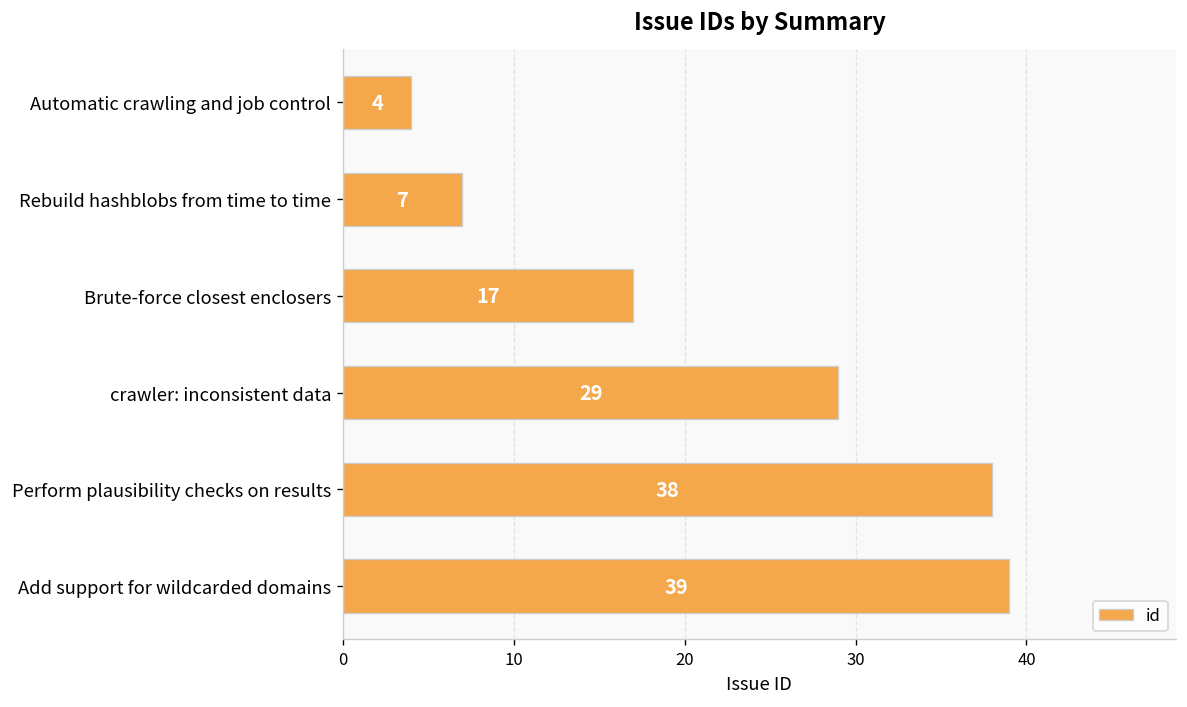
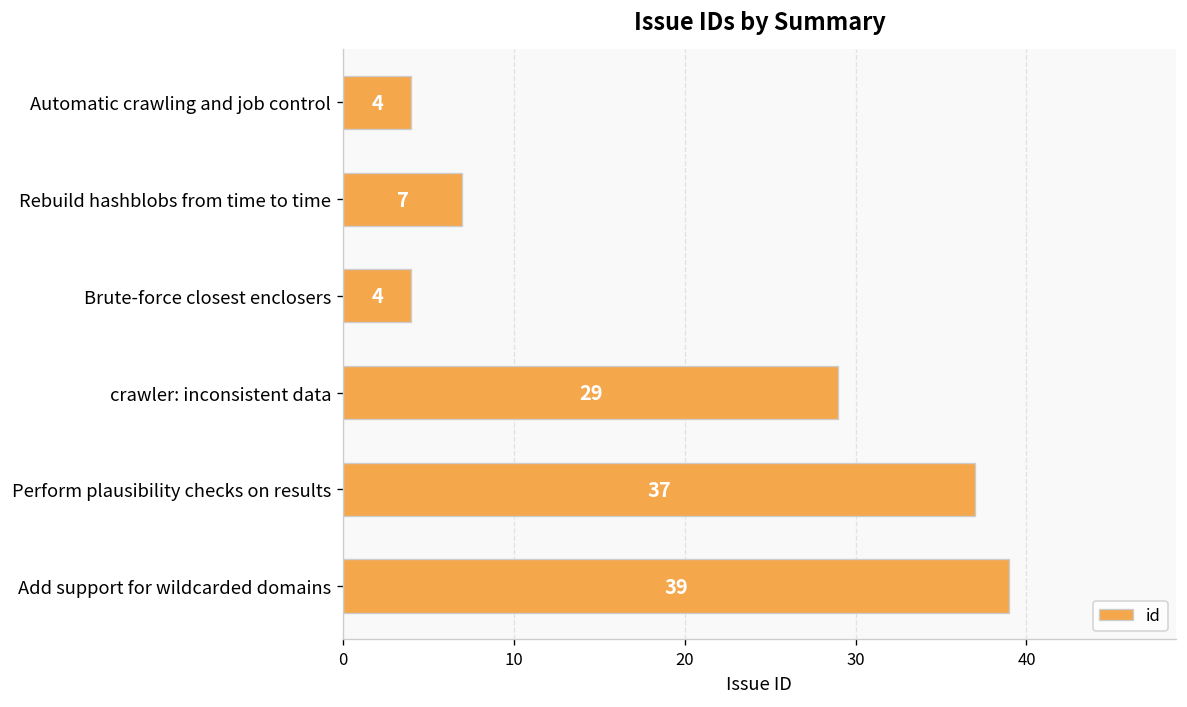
  {
    "Automatic crawling and job control": 4,
    "Rebuild hashblobs from time to time": 7,
-   "Brute-force closest enclosers": 17,
+   "Brute-force closest enclosers": 4,
    "crawler: inconsistent data": 29,
-   "Perform plausibility checks on results": 38,
+   "Perform plausibility checks on results": 37,
    "Add support for wildcarded domains": 39
  }
